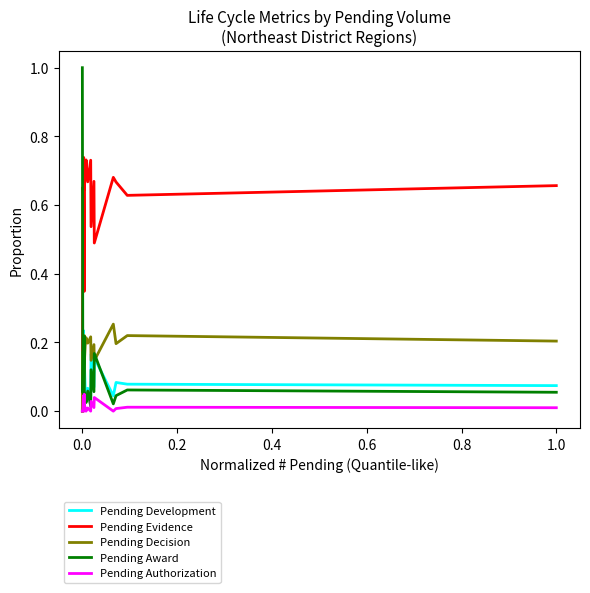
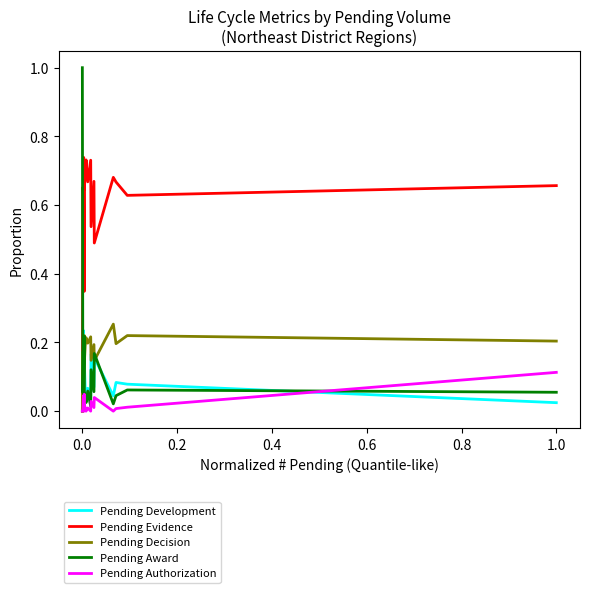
  {
    "Pending Development": {
-     "1.0": 0.07
+     "1.0": 0.02
    },
    "Pending Evidence": {
      "1.0": 0.66
    },
    "Pending Decision": {
      "1.0": 0.20
    },
    "Pending Award": {
      "0.0": 1.00,
      "1.0": 0.05
    },
    "Pending Authorization": {
-     "1.0": 0.01
+     "1.0": 0.11
    }
  }
